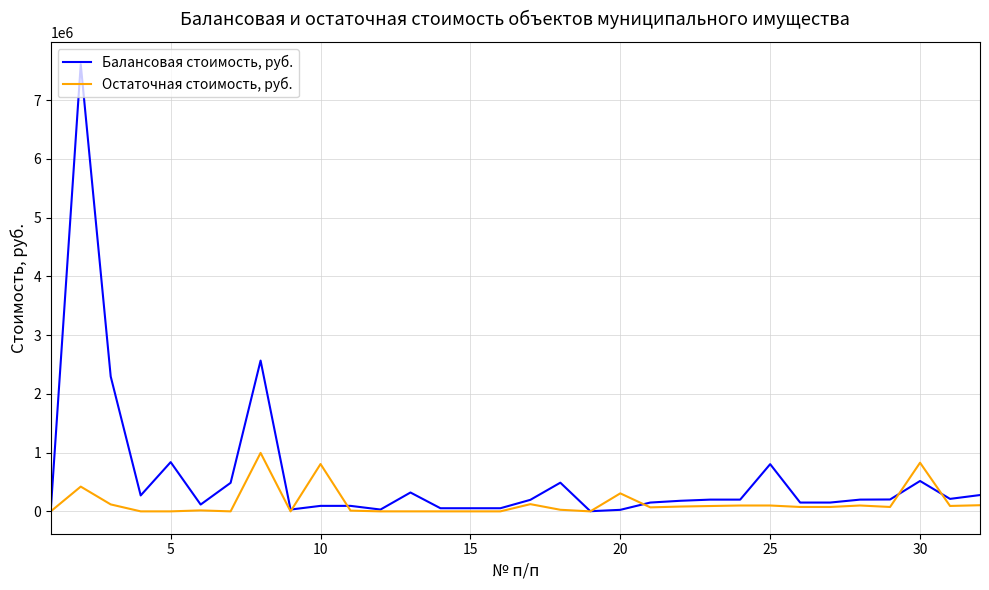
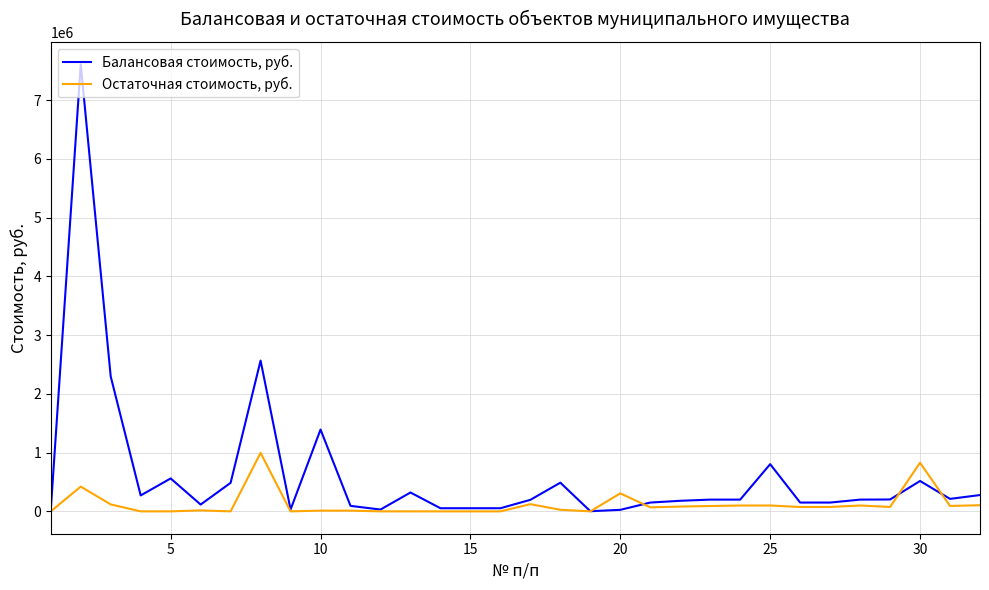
  {
    "Балансовая стоимость, руб.": {
-     "5": 800000,
-     "10": 100000,
+     "5": 600000,
+     "10": 1400000,
      "15": 100000,
      "20": 0,
      "25": 800000,
      "30": 500000
    },
    "Остаточная стоимость, руб.": {
      "5": 0,
-     "10": 800000,
+     "10": 0,
      "15": 0,
      "20": 300000,
      "25": 100000,
      "30": 800000
    }
  }
